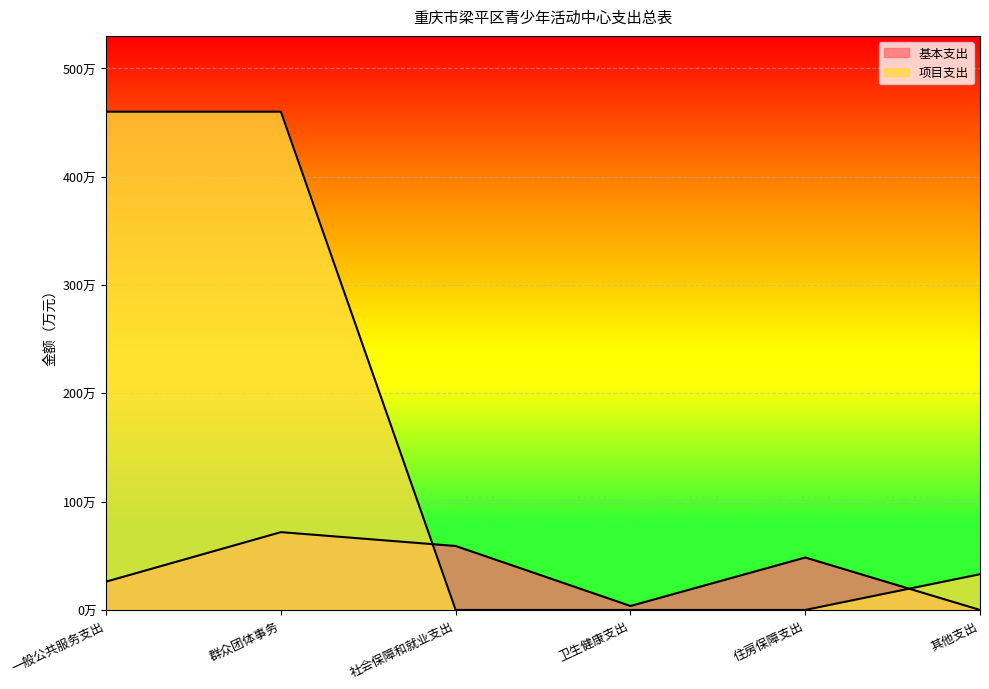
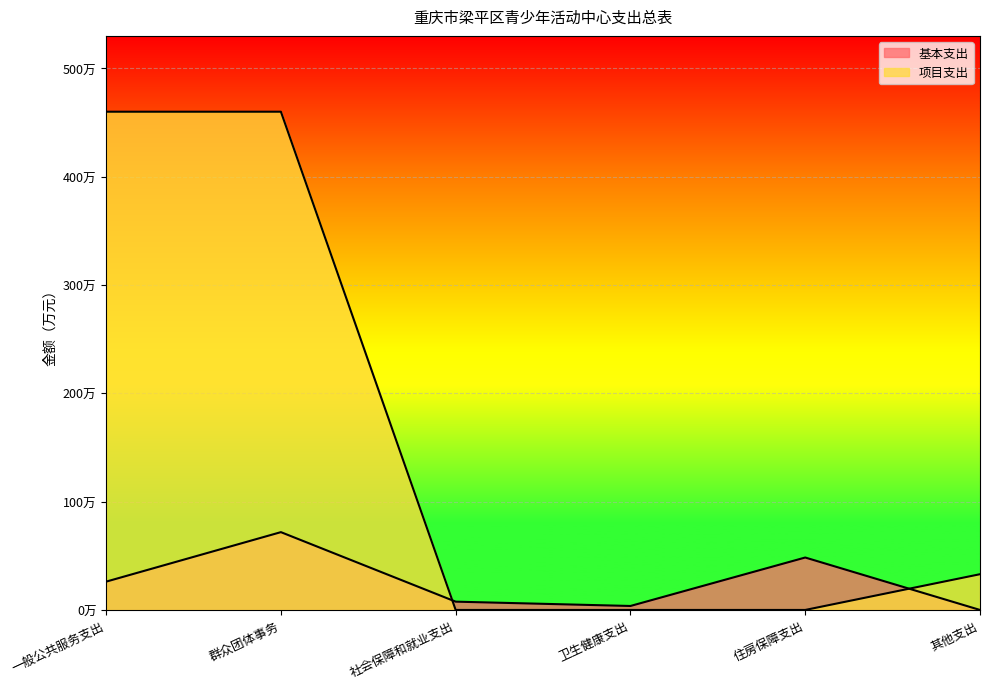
  {
    "基本支出": {
      "一般公共服务支出": "26万",
      "群众团体事务": "72万",
-     "社会保障和就业支出": "59万",
+     "社会保障和就业支出": "8万",
      "卫生健康支出": "4万",
      "住房保障支出": "48万",
      "其他支出": "0万"
    },
    "项目支出": {
      "一般公共服务支出": "460万",
      "群众团体事务": "460万",
      "社会保障和就业支出": "0万",
      "卫生健康支出": "0万",
      "住房保障支出": "0万",
      "其他支出": "33万"
    }
  }
